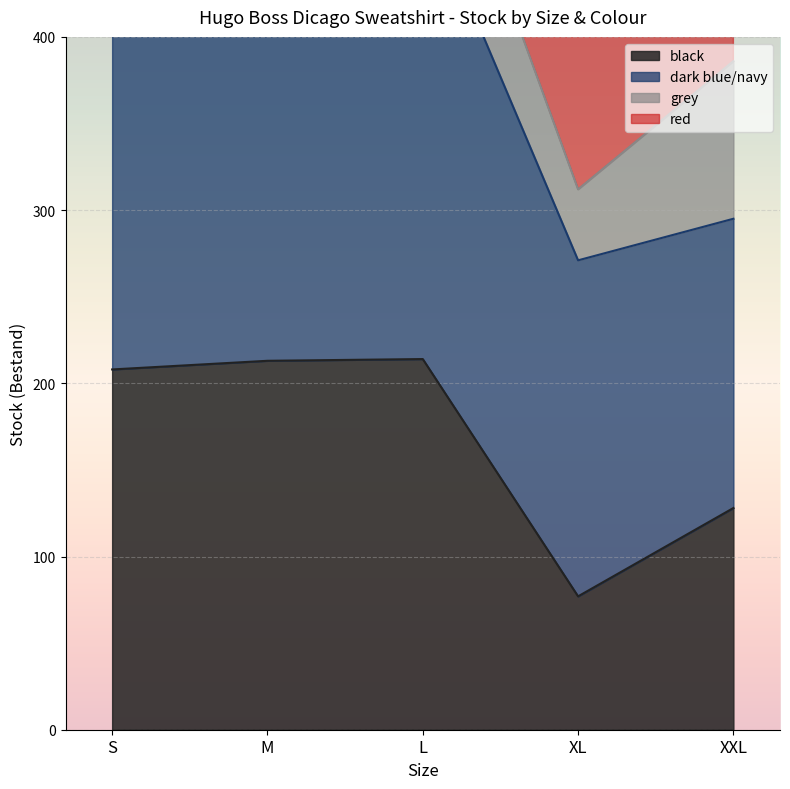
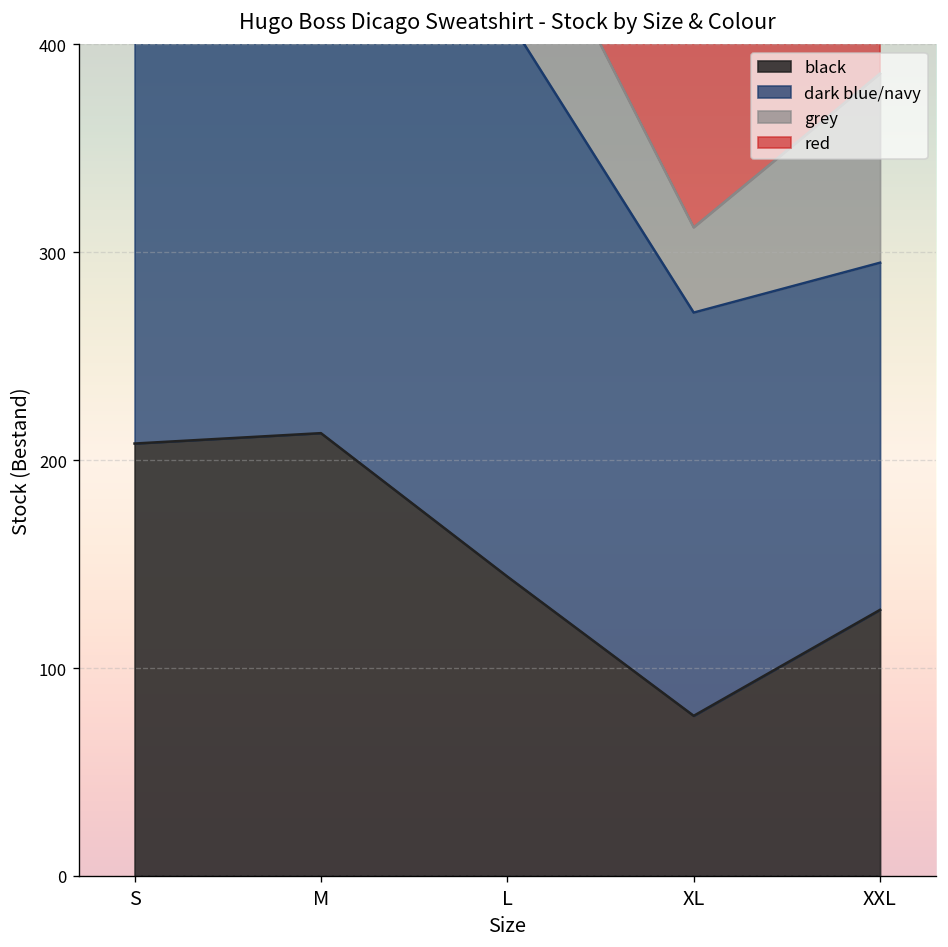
  {
    "black": {
      "S": 208,
      "M": 213,
-     "L": 214,
+     "L": 144,
      "XL": 77,
      "XXL": 128
    },
    "dark blue/navy": {
      "XL": 194,
      "XXL": 167
    },
    "grey": {
      "XL": 41
    }
  }
